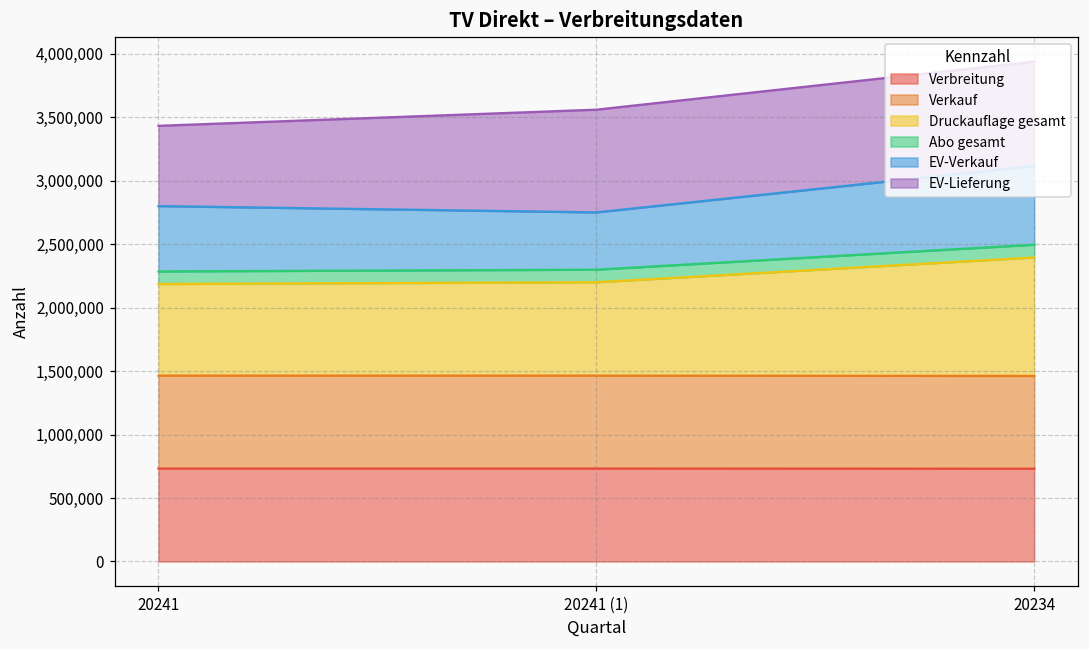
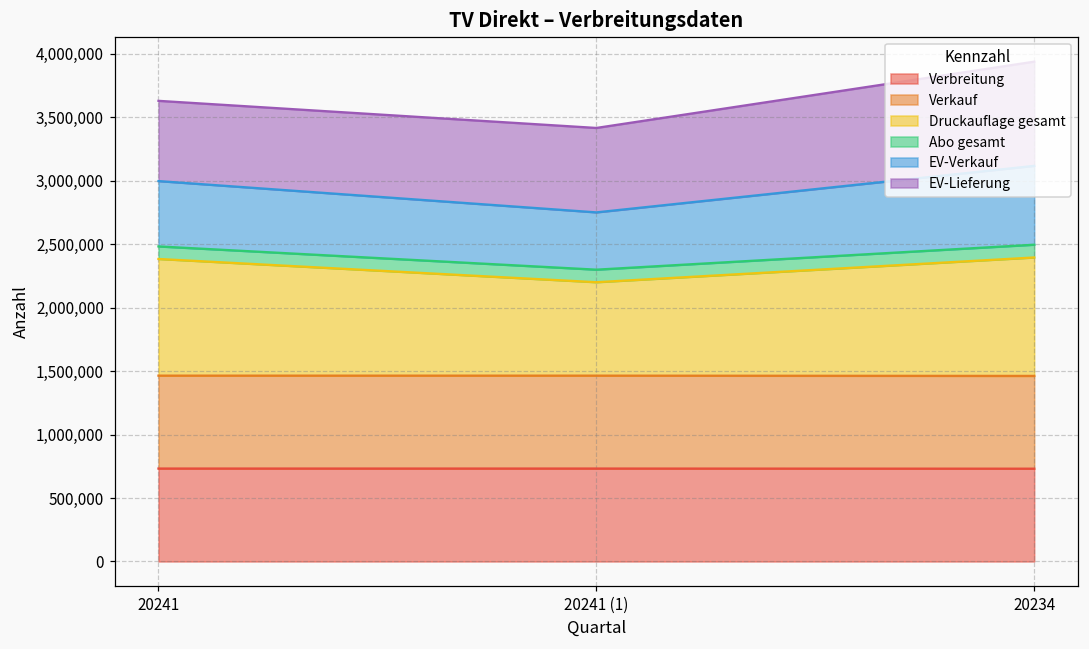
  {
    "Druckauflage gesamt": {
-     "20241": "720,000",
+     "20241": "920,000",
      "20241 (1)": "740,000",
      "20234": "930,000"
    },
    "Abo gesamt": {
      "20241": "100,000",
      "20241 (1)": "100,000",
      "20234": "100,000"
    },
    "EV-Verkauf": {
      "20241": "510,000",
      "20241 (1)": "450,000"
    },
    "EV-Lieferung": {
      "20241": "630,000",
-     "20241 (1)": "810,000"
+     "20241 (1)": "670,000"
    }
  }
